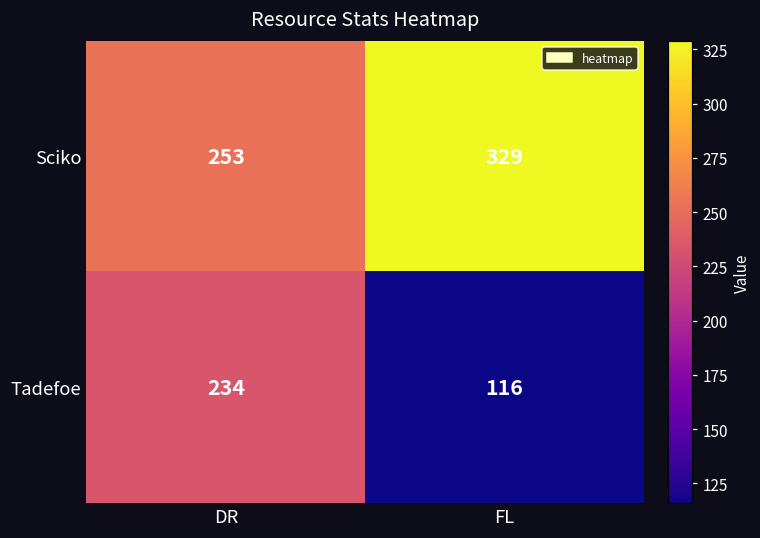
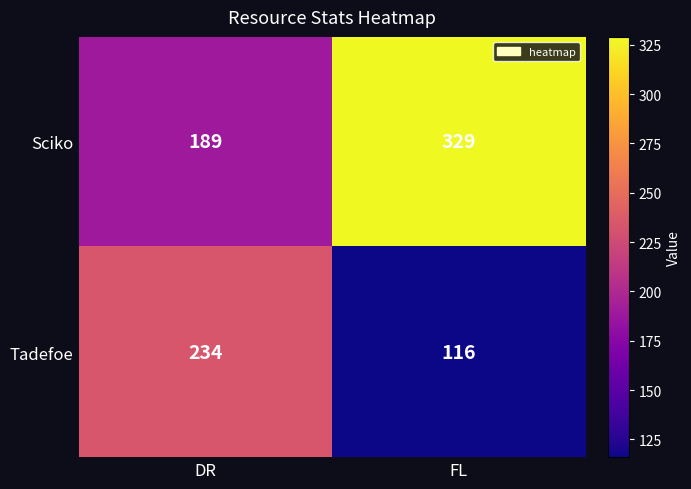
  {
    "Sciko": {
-     "DR": 253,
+     "DR": 189,
      "FL": 329
    },
    "Tadefoe": {
      "DR": 234,
      "FL": 116
    }
  }
